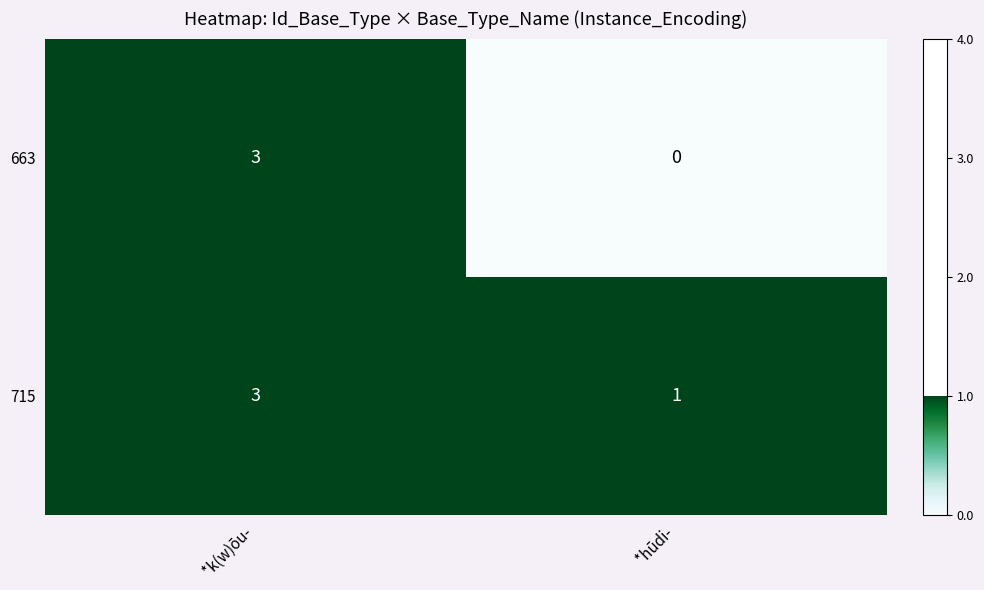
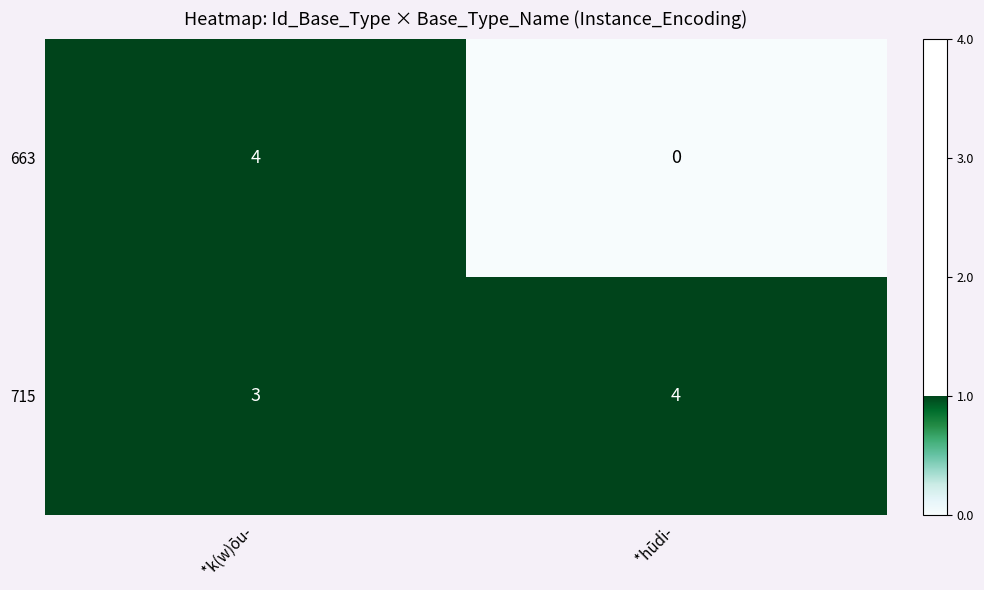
  {
    "663": {
-     "*k(w)ōu-": 3,
+     "*k(w)ōu-": 4,
      "*hūdi-": 0
    },
    "715": {
      "*k(w)ōu-": 3,
-     "*hūdi-": 1
+     "*hūdi-": 4
    }
  }
